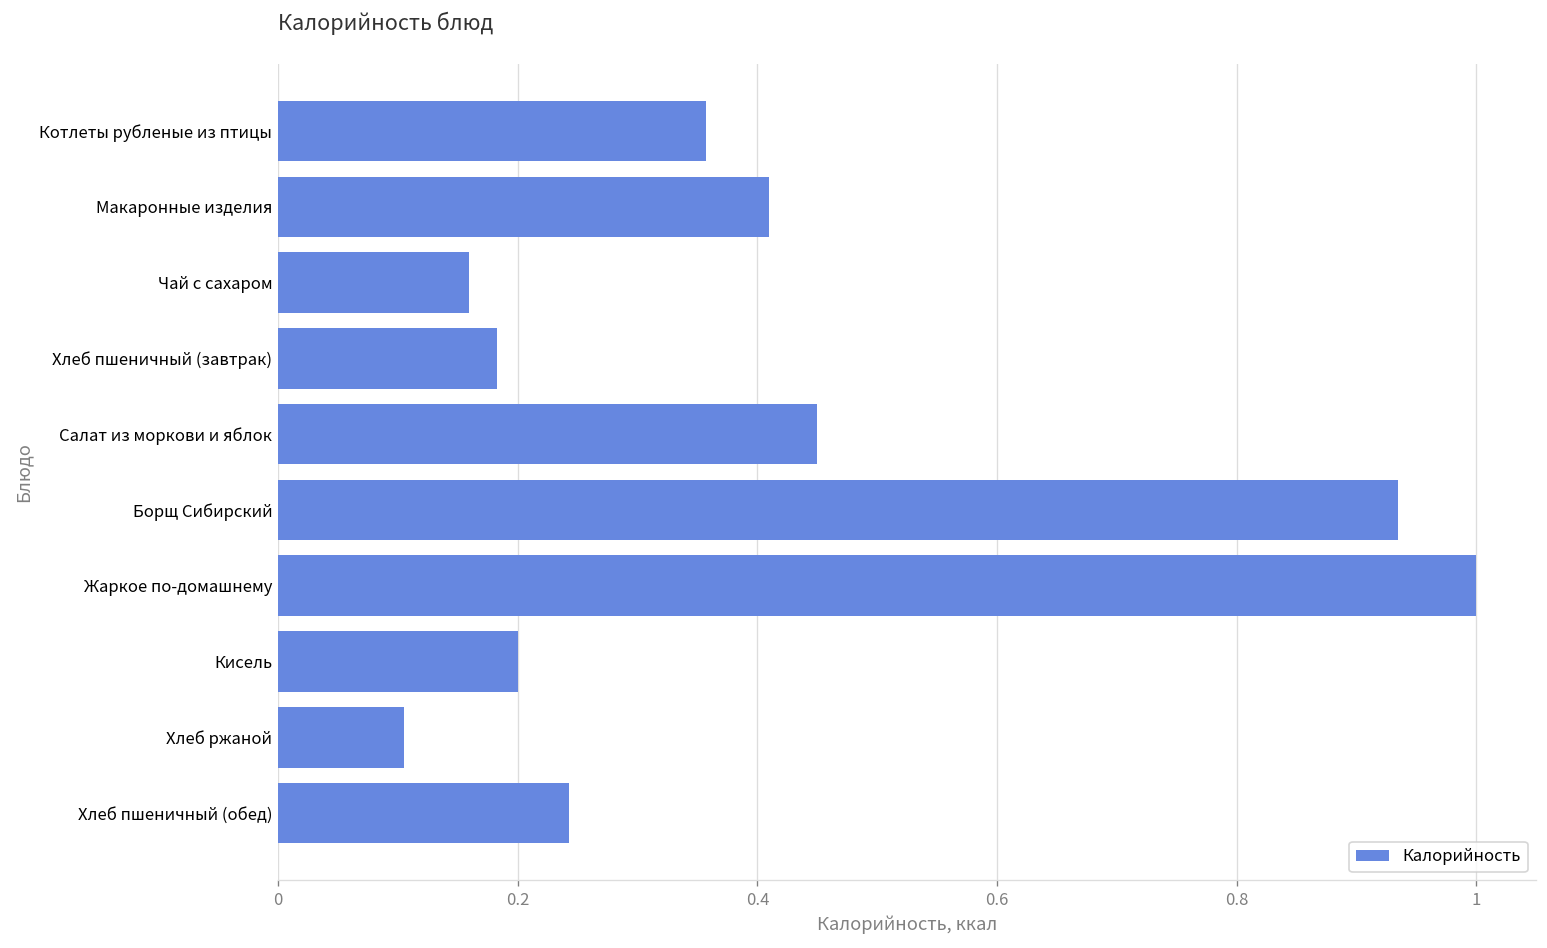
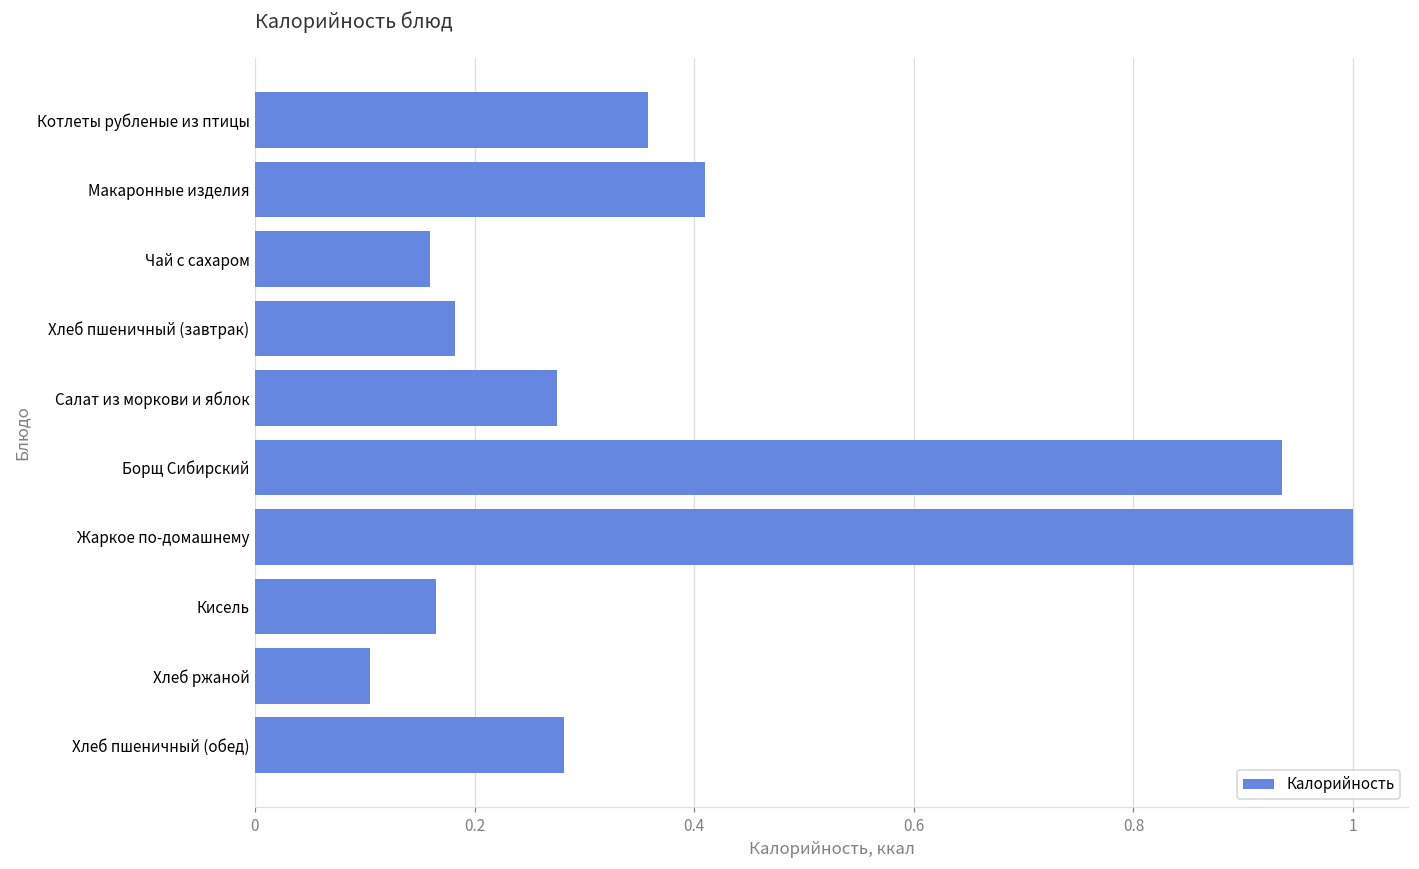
  {
    "Котлеты рубленые из птицы": 0.36,
    "Макаронные изделия": 0.41,
    "Чай с сахаром": 0.16,
    "Хлеб пшеничный (завтрак)": 0.18,
-   "Салат из моркови и яблок": 0.45,
+   "Салат из моркови и яблок": 0.28,
    "Борщ Сибирский": 0.94,
    "Жаркое по-домашнему": 1.00,
-   "Кисель": 0.20,
+   "Кисель": 0.16,
    "Хлеб ржаной": 0.10,
-   "Хлеб пшеничный (обед)": 0.24
+   "Хлеб пшеничный (обед)": 0.28
  }
